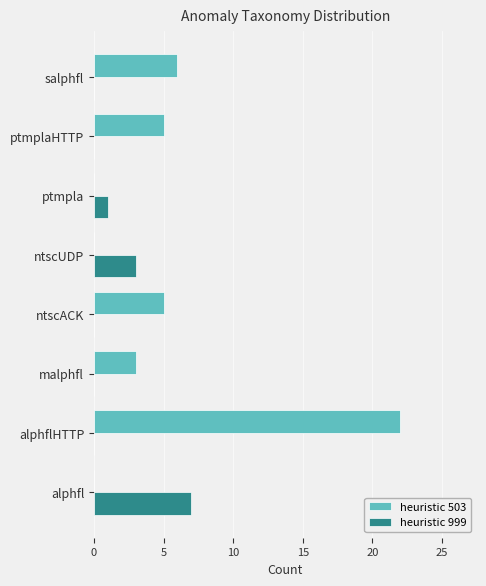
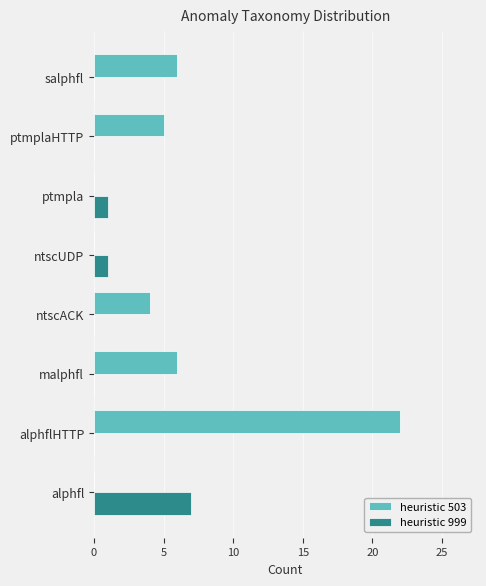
  {
    "heuristic 503": {
      "salphfl": 6,
      "ptmplaHTTP": 5,
      "ptmpla": 0,
      "ntscUDP": 0,
-     "ntscACK": 5,
-     "malphfl": 3,
+     "ntscACK": 4,
+     "malphfl": 6,
      "alphflHTTP": 22,
      "alphfl": 0
    },
    "heuristic 999": {
      "salphfl": 0,
      "ptmplaHTTP": 0,
      "ptmpla": 1,
-     "ntscUDP": 3,
+     "ntscUDP": 1,
      "ntscACK": 0,
      "malphfl": 0,
      "alphflHTTP": 0,
      "alphfl": 7
    }
  }
